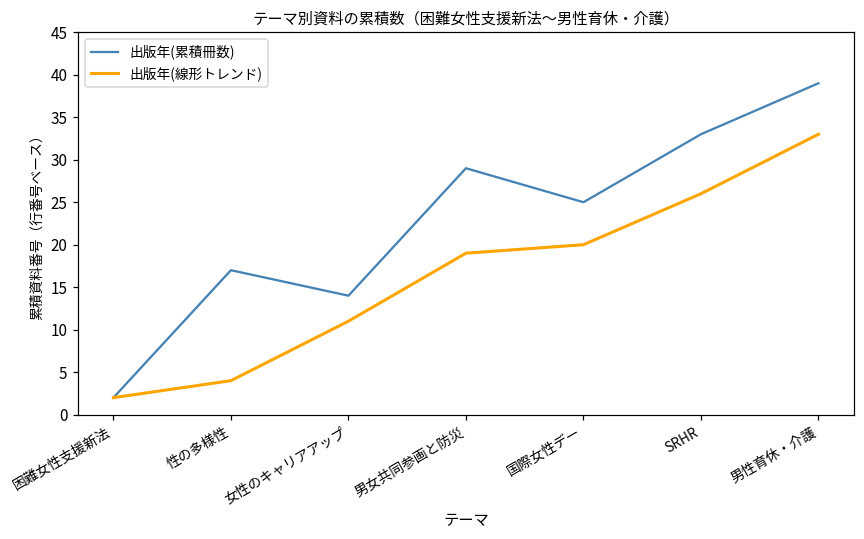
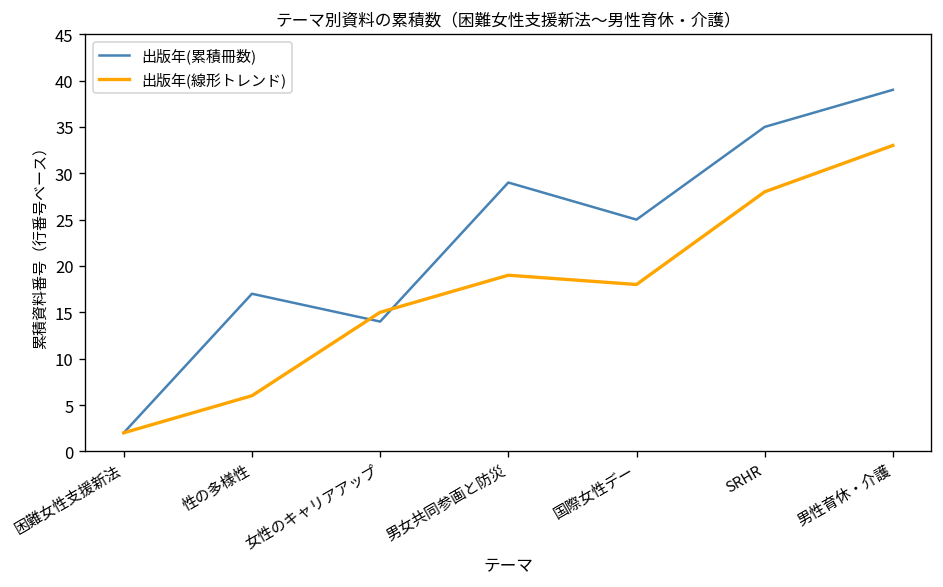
  {
    "出版年(累積冊数)": {
      "性の多様性": 17,
      "女性のキャリアアップ": 14,
      "男女共同参画と防災": 29,
      "国際女性デー": 25,
-     "SRHR": 33,
+     "SRHR": 35,
      "男性育休・介護": 39
    },
    "出版年(線形トレンド)": {
-     "性の多様性": 4,
-     "女性のキャリアアップ": 11,
+     "性の多様性": 6,
+     "女性のキャリアアップ": 15,
      "男女共同参画と防災": 19,
-     "国際女性デー": 20,
-     "SRHR": 26,
+     "国際女性デー": 18,
+     "SRHR": 28,
      "男性育休・介護": 33
    }
  }
